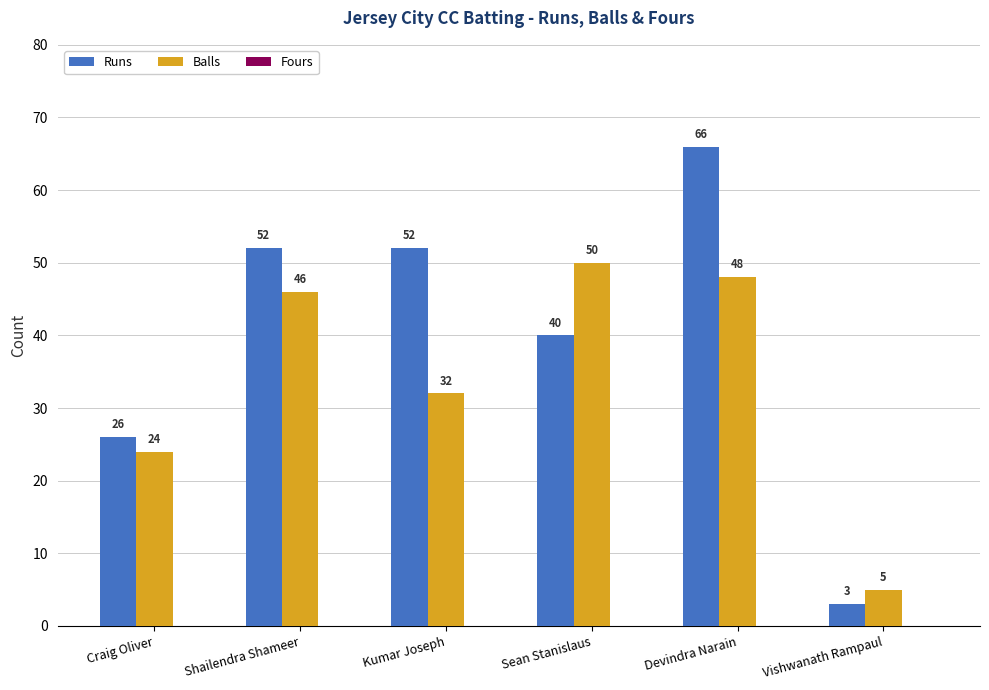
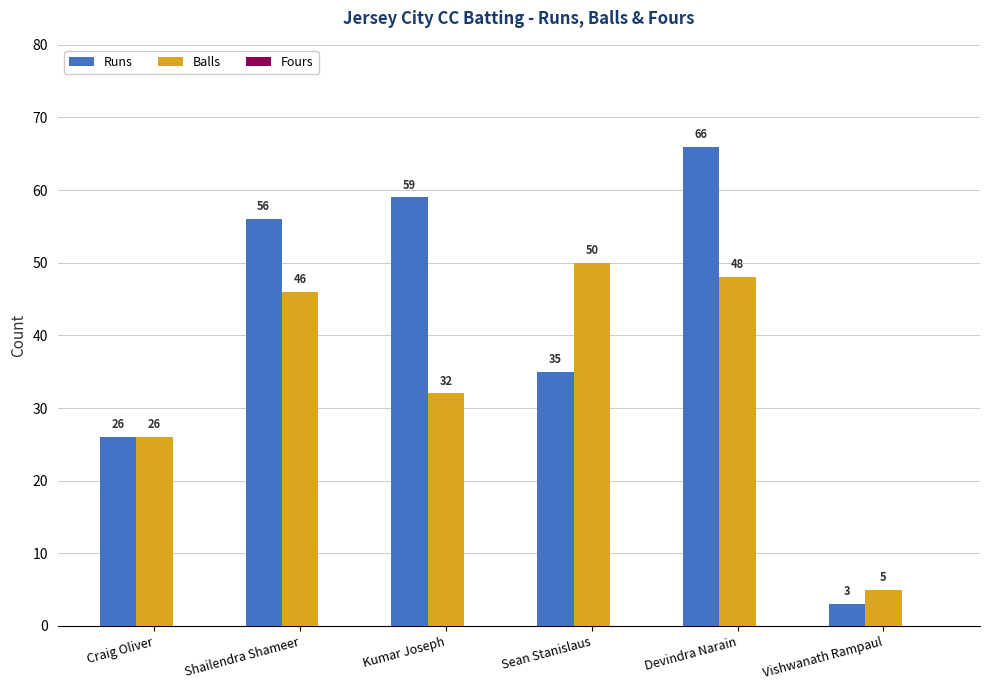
  {
    "Runs": {
      "Craig Oliver": 26,
-     "Shailendra Shameer": 52,
-     "Kumar Joseph": 52,
-     "Sean Stanislaus": 40,
+     "Shailendra Shameer": 56,
+     "Kumar Joseph": 59,
+     "Sean Stanislaus": 35,
      "Devindra Narain": 66,
      "Vishwanath Rampaul": 3
    },
    "Balls": {
-     "Craig Oliver": 24,
+     "Craig Oliver": 26,
      "Shailendra Shameer": 46,
      "Kumar Joseph": 32,
      "Sean Stanislaus": 50,
      "Devindra Narain": 48,
      "Vishwanath Rampaul": 5
    },
    "Fours": {
      "Craig Oliver": 0,
      "Shailendra Shameer": 0,
      "Kumar Joseph": 0,
      "Sean Stanislaus": 0,
      "Devindra Narain": 0,
      "Vishwanath Rampaul": 0
    }
  }
